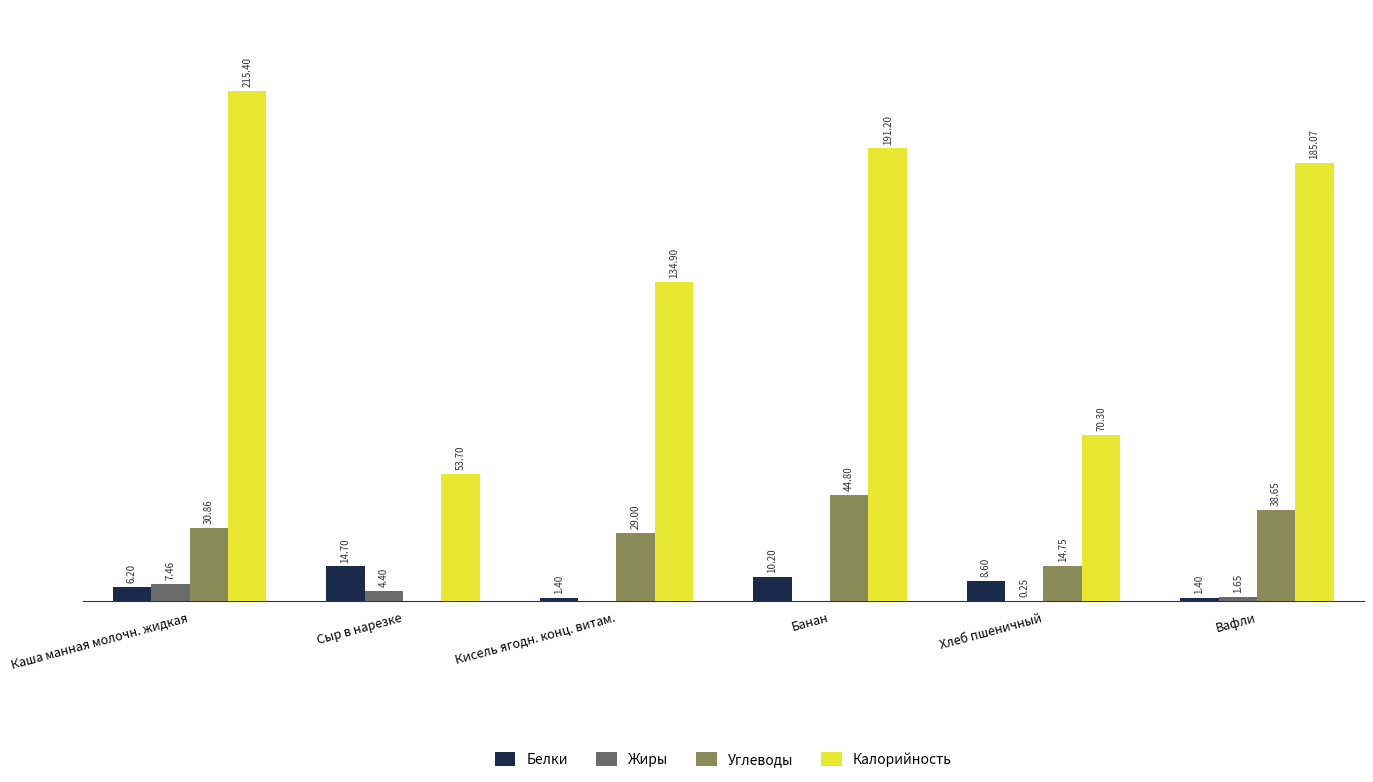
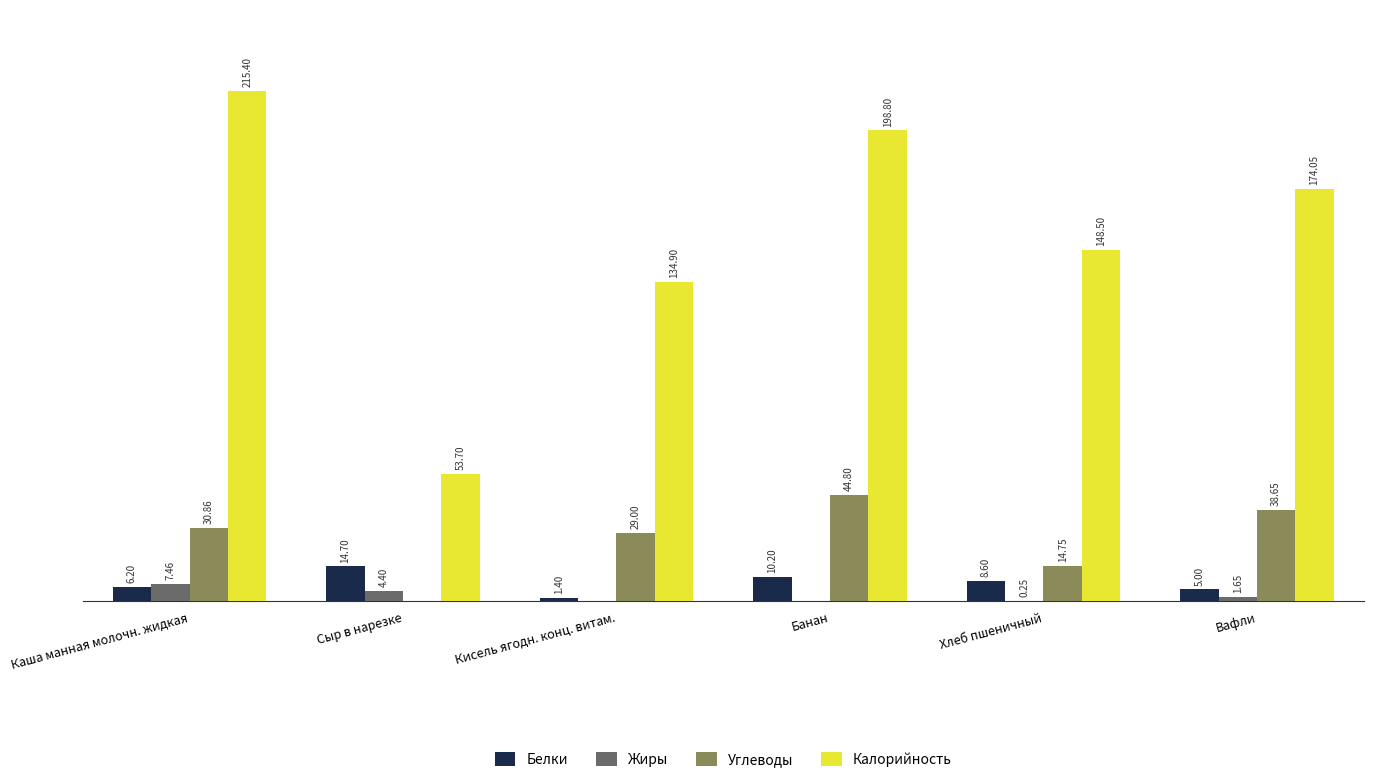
  {
    "Белки": {
      "Каша манная молочн. жидкая": 6.20,
      "Сыр в нарезке": 14.70,
      "Кисель ягодн. конц. витам.": 1.40,
      "Банан": 10.20,
      "Хлеб пшеничный": 8.60,
-     "Вафли": 1.40
+     "Вафли": 5.00
    },
    "Калорийность": {
      "Каша манная молочн. жидкая": 215.40,
      "Сыр в нарезке": 53.70,
      "Кисель ягодн. конц. витам.": 134.90,
-     "Банан": 191.20,
-     "Хлеб пшеничный": 70.30,
-     "Вафли": 185.07
+     "Банан": 198.80,
+     "Хлеб пшеничный": 148.50,
+     "Вафли": 174.05
    }
  }
